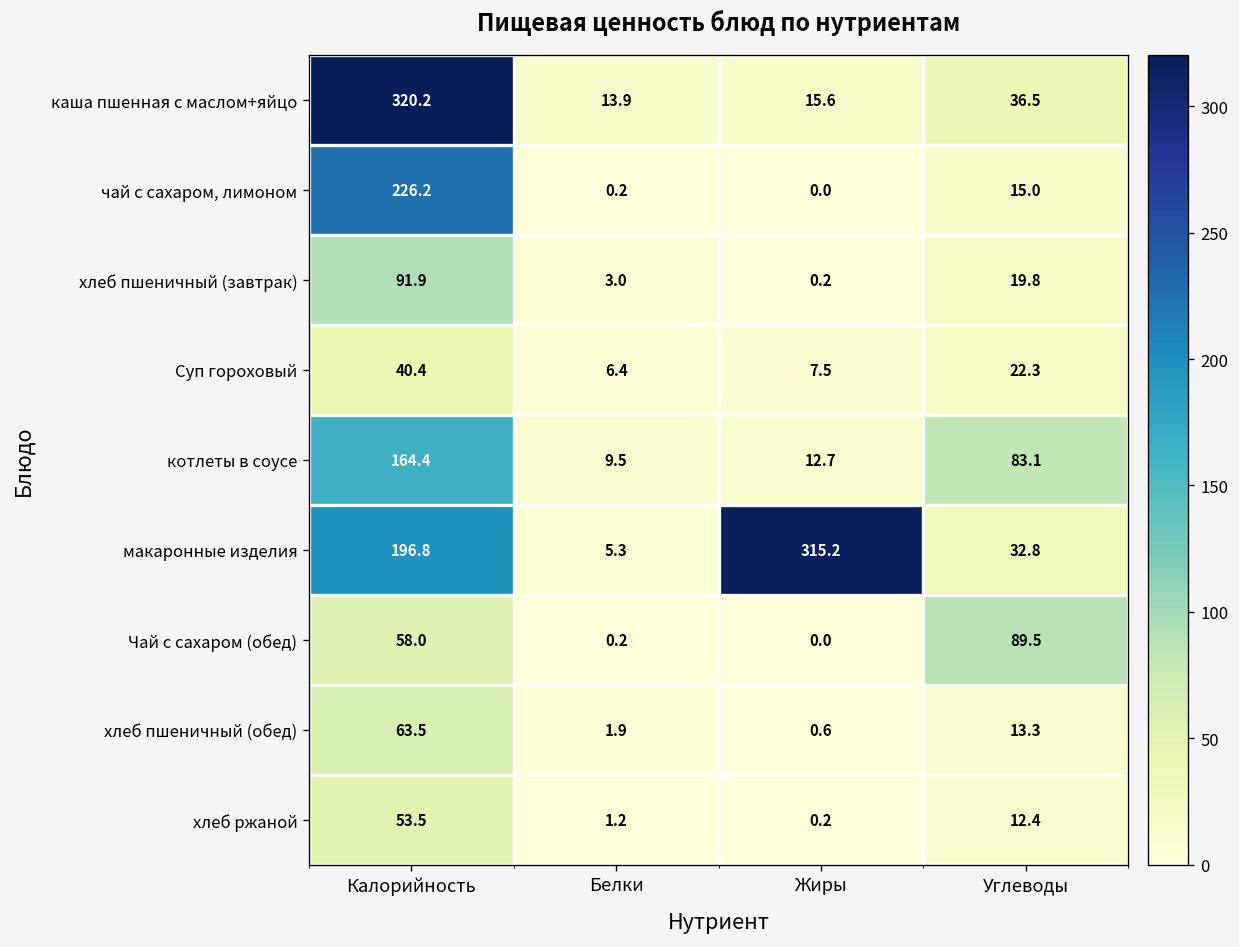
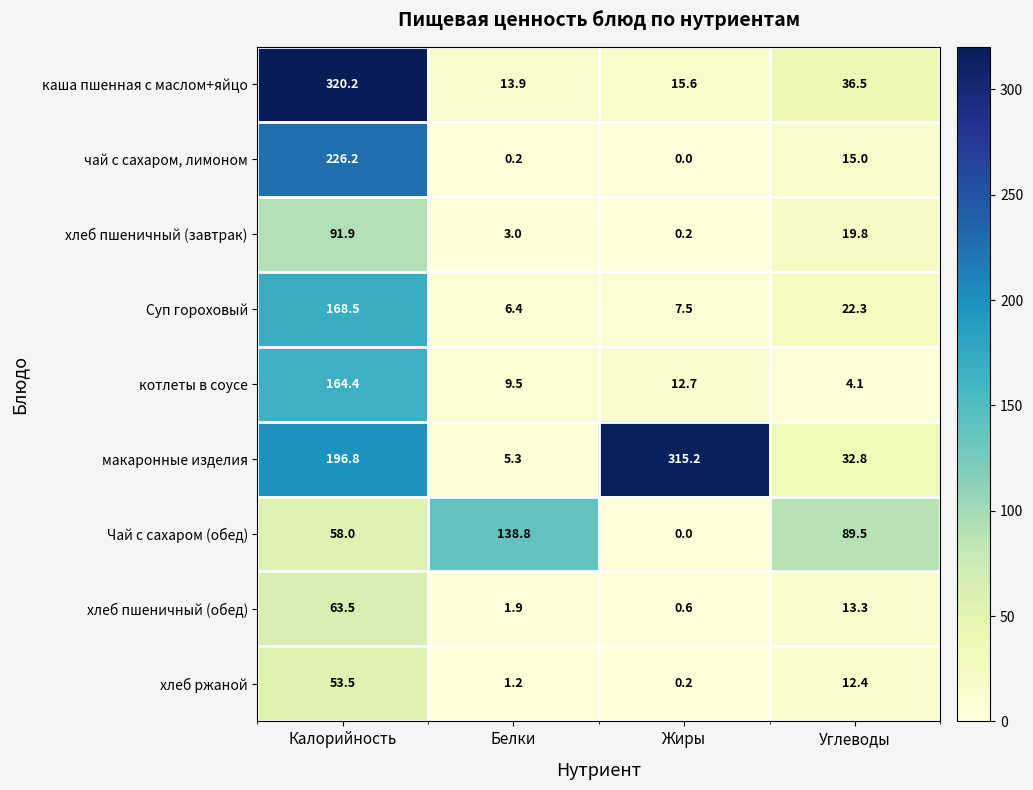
  {
    "каша пшенная с маслом+яйцо": {
      "Калорийность": 320.2,
      "Белки": 13.9,
      "Жиры": 15.6,
      "Углеводы": 36.5
    },
    "чай с сахаром, лимоном": {
      "Калорийность": 226.2,
      "Белки": 0.2,
      "Жиры": 0.0,
      "Углеводы": 15.0
    },
    "хлеб пшеничный (завтрак)": {
      "Калорийность": 91.9,
      "Белки": 3.0,
      "Жиры": 0.2,
      "Углеводы": 19.8
    },
    "Суп гороховый": {
-     "Калорийность": 40.4,
+     "Калорийность": 168.5,
      "Белки": 6.4,
      "Жиры": 7.5,
      "Углеводы": 22.3
    },
    "котлеты в соусе": {
      "Калорийность": 164.4,
      "Белки": 9.5,
      "Жиры": 12.7,
-     "Углеводы": 83.1
+     "Углеводы": 4.1
    },
    "макаронные изделия": {
      "Калорийность": 196.8,
      "Белки": 5.3,
      "Жиры": 315.2,
      "Углеводы": 32.8
    },
    "Чай с сахаром (обед)": {
      "Калорийность": 58.0,
-     "Белки": 0.2,
+     "Белки": 138.8,
      "Жиры": 0.0,
      "Углеводы": 89.5
    },
    "хлеб пшеничный (обед)": {
      "Калорийность": 63.5,
      "Белки": 1.9,
      "Жиры": 0.6,
      "Углеводы": 13.3
    },
    "хлеб ржаной": {
      "Калорийность": 53.5,
      "Белки": 1.2,
      "Жиры": 0.2,
      "Углеводы": 12.4
    }
  }
